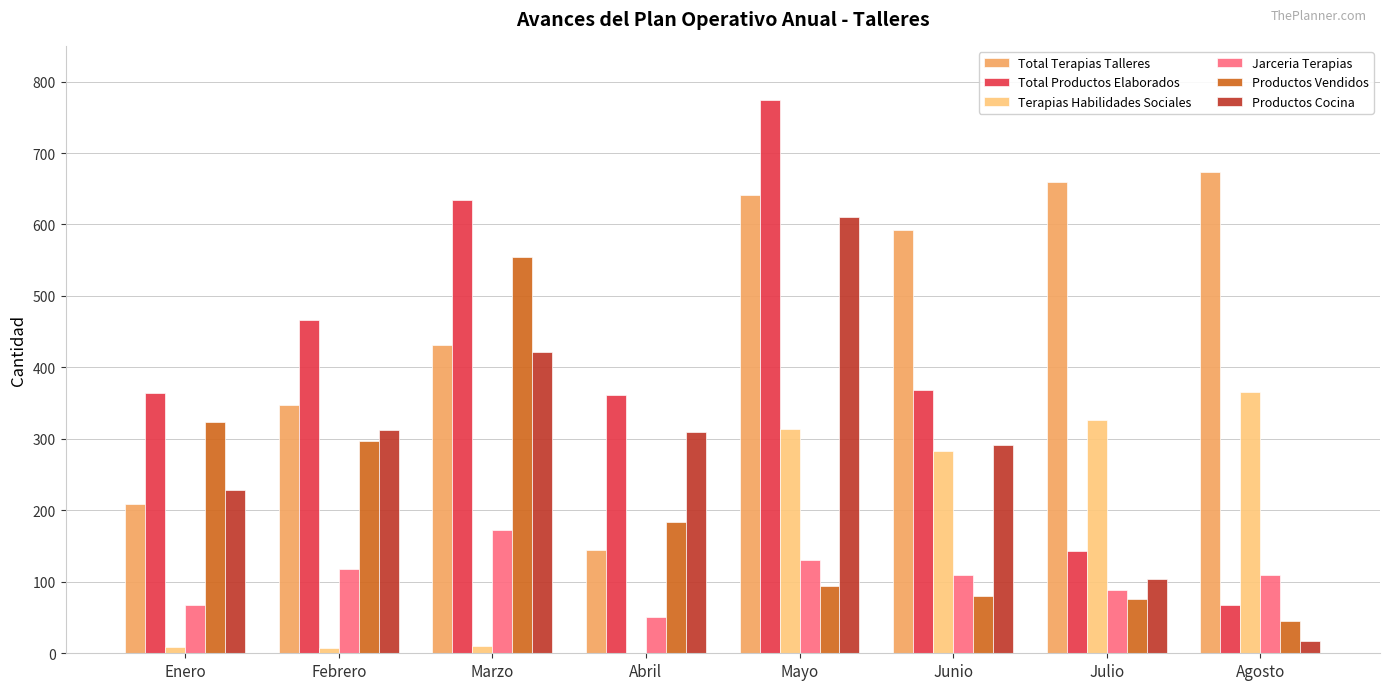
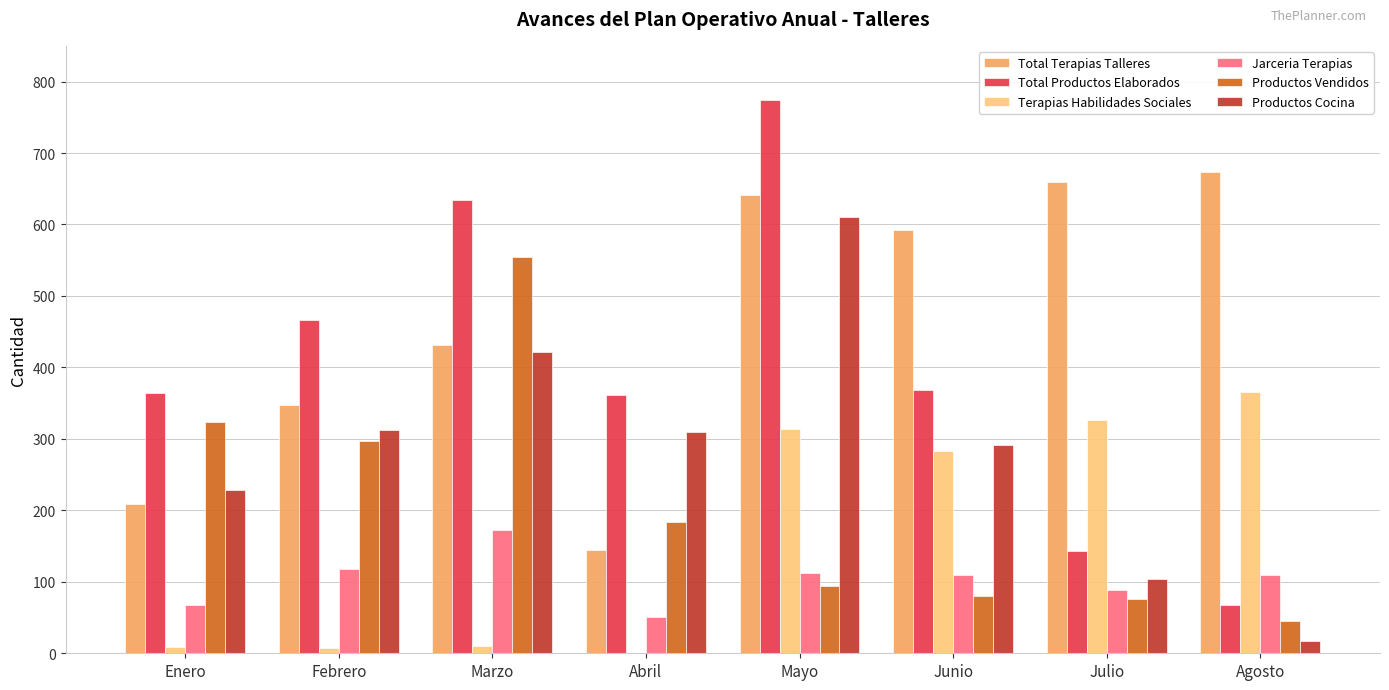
  {
    "Jarceria Terapias": {
      "Enero": 70,
      "Febrero": 120,
      "Marzo": 170,
      "Abril": 50,
-     "Mayo": 130,
+     "Mayo": 110,
      "Junio": 110,
      "Julio": 90,
      "Agosto": 110
    }
  }
